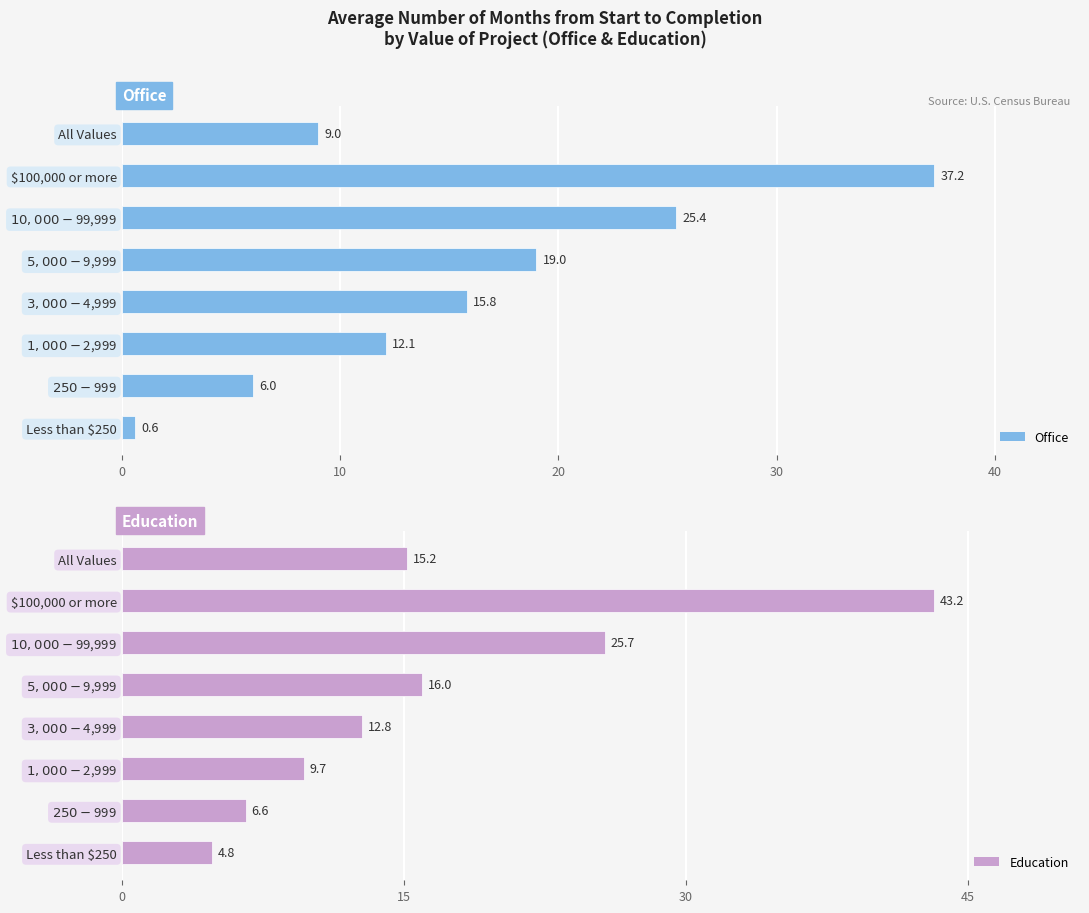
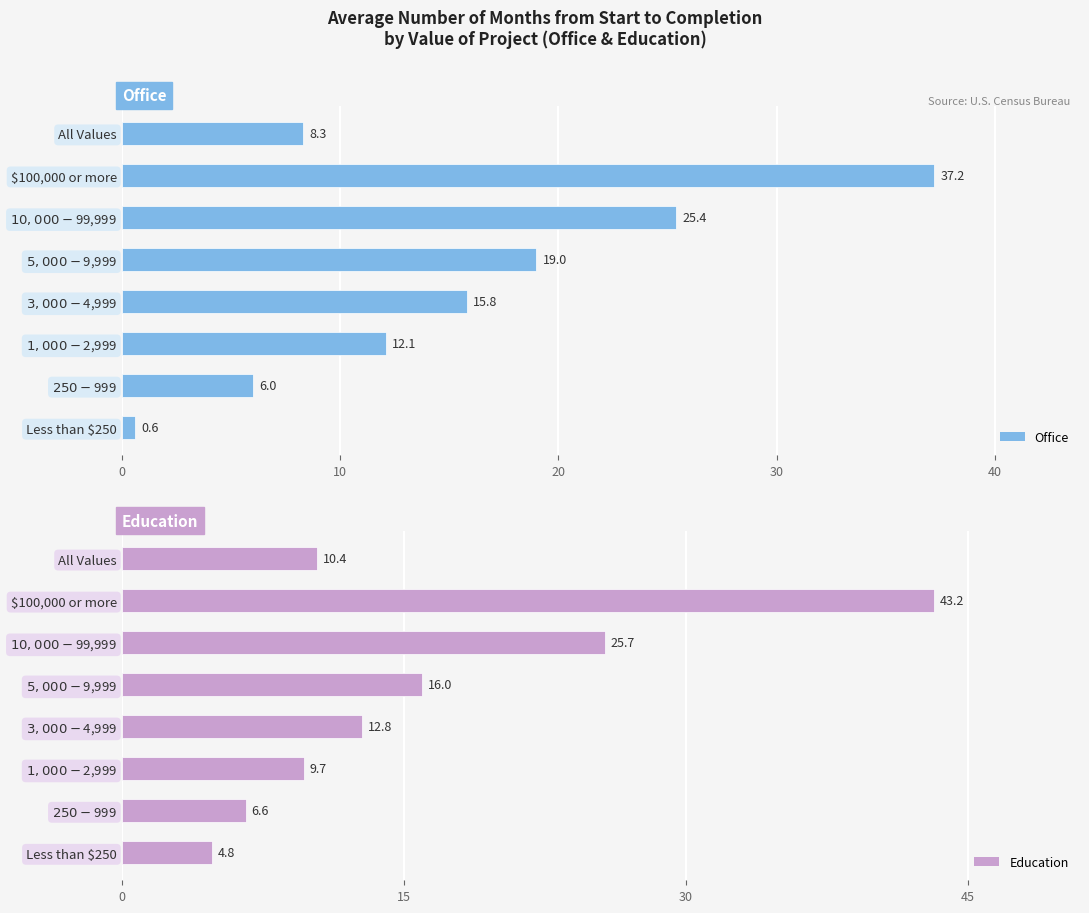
  {
    "Office": {
-     "All Values": 9.0,
+     "All Values": 8.3,
      "$100,000 or more": 37.2,
      "Less than $250": 0.6
    },
    "Education": {
-     "All Values": 15.2,
+     "All Values": 10.4,
      "$100,000 or more": 43.2,
      "Less than $250": 4.8
    }
  }
